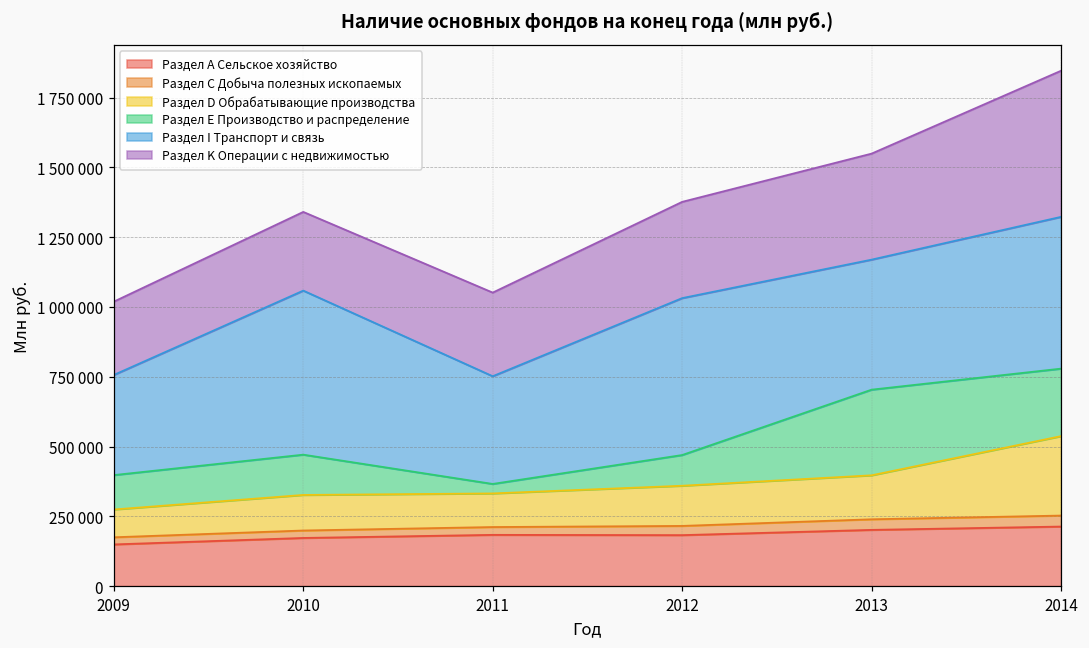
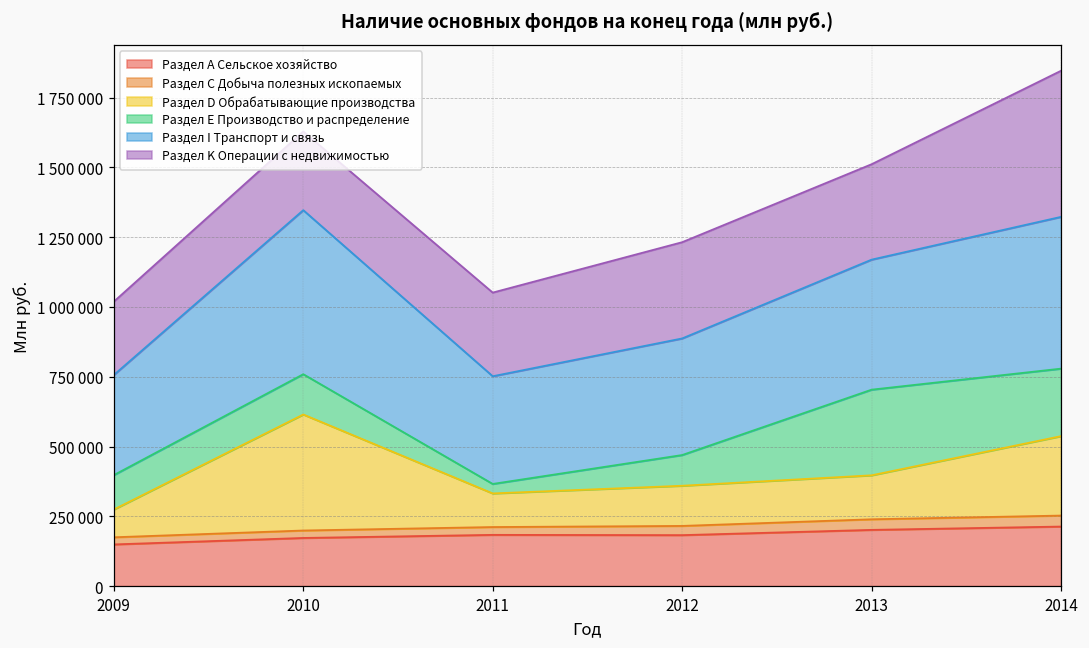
  {
    "Раздел D Обрабатывающие производства": {
      "2009": 100000,
-     "2010": 130000,
+     "2010": 420000,
      "2011": 120000,
      "2012": 140000,
      "2013": 160000,
      "2014": 280000
    },
    "Раздел Е Производство и распределение": {
      "2009": 120000,
      "2010": 140000,
      "2011": 30000,
      "2012": 110000,
      "2013": 310000,
      "2014": 240000
    },
    "Раздел I Транспорт и связь": {
      "2009": 360000,
      "2010": 590000,
      "2011": 390000,
-     "2012": 560000,
+     "2012": 420000,
      "2013": 470000,
      "2014": 540000
    },
    "Раздел K Операции с недвижимостью": {
      "2009": 260000,
      "2011": 300000,
      "2012": 340000,
-     "2013": 380000,
+     "2013": 340000,
      "2014": 520000
    }
  }
